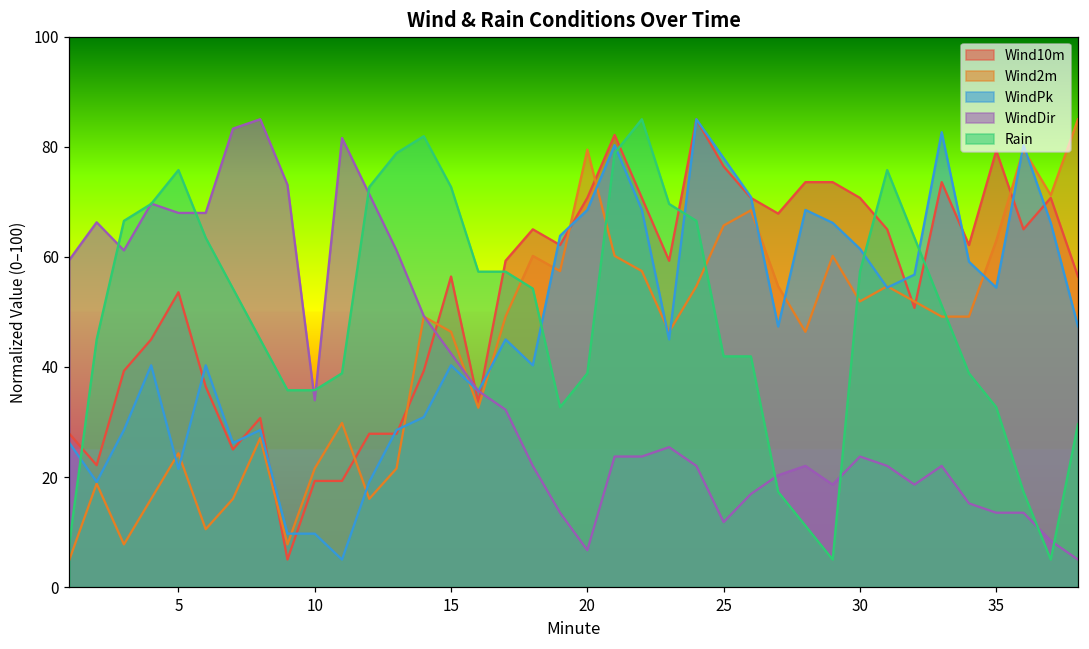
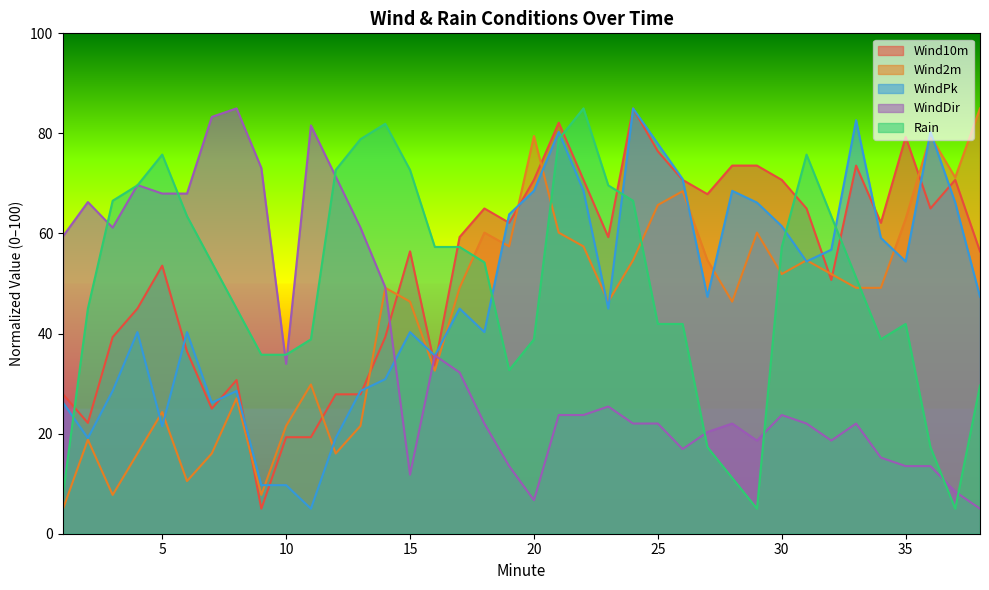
  {
    "WindPk": {
      "5": 21,
      "10": 10,
      "15": 40,
      "20": 69,
      "25": 78,
      "30": 61,
      "35": 54
    },
    "WindDir": {
      "5": 68,
      "10": 34,
-     "15": 42,
+     "15": 12,
      "20": 7,
-     "25": 12,
+     "25": 22,
      "30": 24,
      "35": 14
    },
    "Rain": {
      "5": 76,
      "10": 36,
      "15": 73,
      "20": 39,
      "25": 42,
      "30": 57,
-     "35": 33
+     "35": 42
    }
  }
